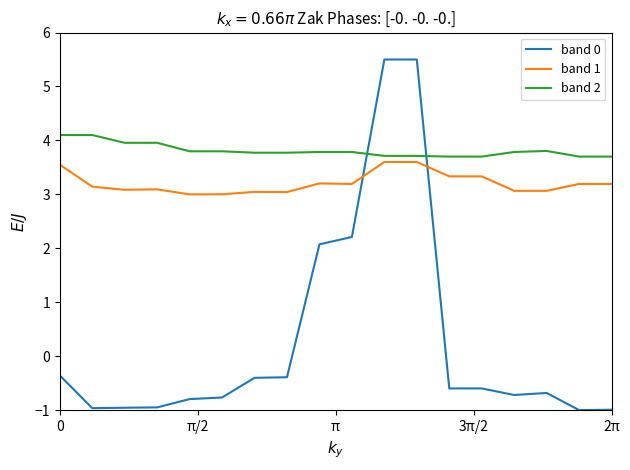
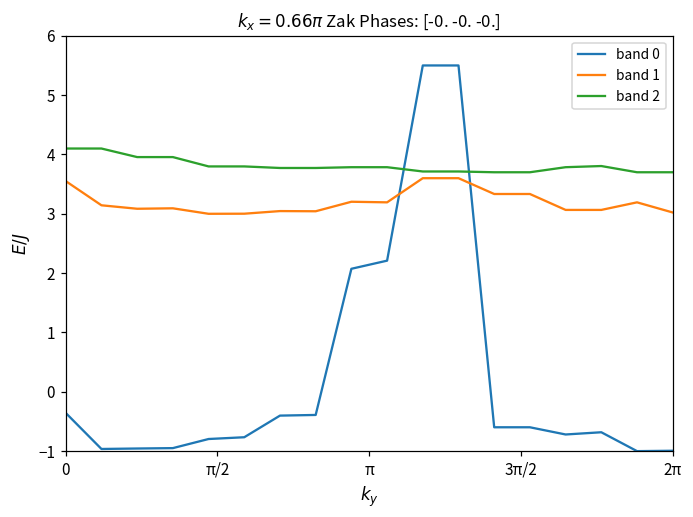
  {
    "band 0": {
      "0": -0.4,
      "2π": -1.0
    },
    "band 1": {
      "0": 3.6,
-     "2π": 3.2
+     "2π": 3.0
    },
    "band 2": {
      "0": 4.1,
      "2π": 3.7
    }
  }
